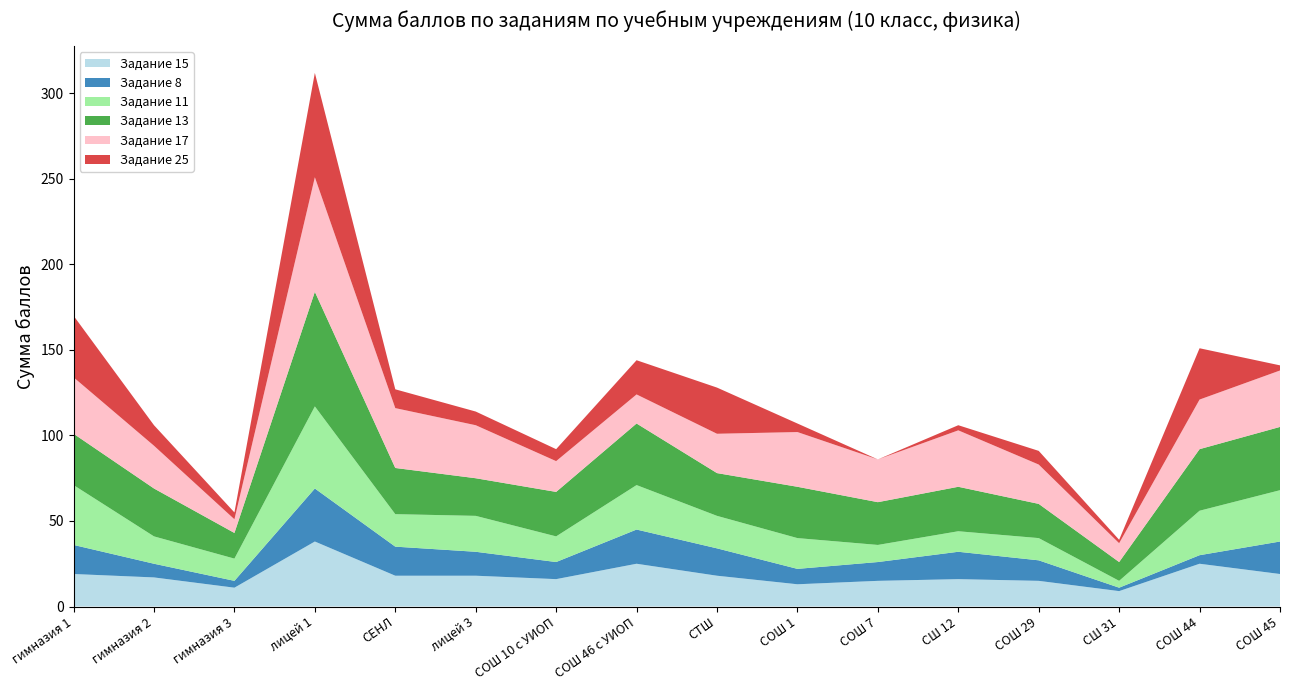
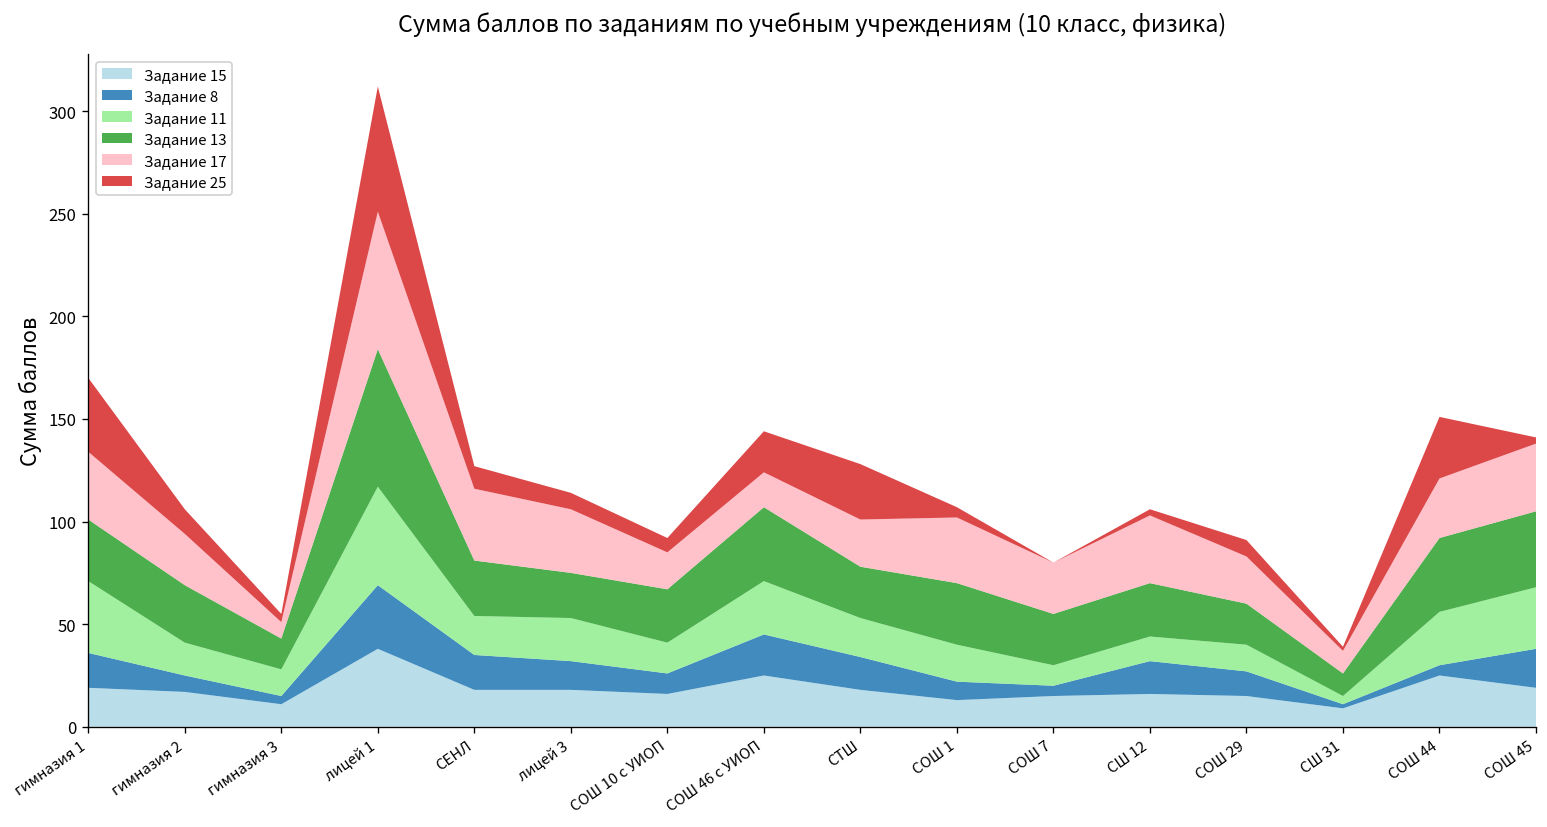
  {
    "Задание 15": {
      "гимназия 1": 19,
      "гимназия 2": 17,
      "гимназия 3": 11,
      "лицей 1": 38,
      "СЕНЛ": 18,
      "лицей 3": 18,
      "СОШ 10 с УИОП": 16,
      "СОШ 46 с УИОП": 25,
      "СТШ": 18,
      "СОШ 1": 13,
      "СОШ 7": 15,
      "СШ 12": 16,
      "СОШ 29": 15,
      "СШ 31": 9,
      "СОШ 44": 25,
      "СОШ 45": 19
    },
    "Задание 8": {
      "гимназия 1": 17,
      "гимназия 2": 8,
      "гимназия 3": 4,
      "лицей 1": 31,
      "СЕНЛ": 17,
      "лицей 3": 14,
      "СОШ 10 с УИОП": 10,
      "СОШ 46 с УИОП": 20,
      "СТШ": 16,
      "СОШ 1": 9,
-     "СОШ 7": 11,
+     "СОШ 7": 5,
      "СШ 12": 16,
      "СОШ 29": 12,
      "СШ 31": 2,
      "СОШ 44": 5,
      "СОШ 45": 19
    },
    "Задание 11": {
      "гимназия 1": 35,
      "гимназия 2": 16,
      "гимназия 3": 13,
      "лицей 1": 48,
      "СЕНЛ": 19,
      "лицей 3": 21,
      "СОШ 10 с УИОП": 15,
      "СОШ 46 с УИОП": 26,
      "СТШ": 19,
      "СОШ 1": 18,
      "СОШ 7": 10,
      "СШ 12": 12,
      "СОШ 29": 13,
      "СШ 31": 4,
      "СОШ 44": 26,
      "СОШ 45": 30
    },
    "Задание 13": {
      "гимназия 1": 30,
      "гимназия 2": 28,
      "гимназия 3": 15,
      "лицей 1": 67,
      "СЕНЛ": 27,
      "лицей 3": 22,
      "СОШ 10 с УИОП": 26,
      "СОШ 46 с УИОП": 36,
      "СТШ": 25,
      "СОШ 1": 30,
      "СОШ 7": 25,
      "СШ 12": 26,
      "СОШ 29": 20,
      "СШ 31": 11,
      "СОШ 44": 36,
      "СОШ 45": 37
    },
    "Задание 17": {
      "гимназия 1": 33,
      "гимназия 2": 25,
      "гимназия 3": 8,
      "лицей 1": 67,
      "СЕНЛ": 35,
      "лицей 3": 31,
      "СОШ 10 с УИОП": 18,
      "СОШ 46 с УИОП": 17,
      "СТШ": 23,
      "СОШ 1": 32,
      "СШ 12": 33,
      "СОШ 29": 23,
      "СШ 31": 11,
      "СОШ 44": 29,
      "СОШ 45": 33
    },
    "Задание 25": {
      "гимназия 1": 36,
      "гимназия 2": 12,
      "гимназия 3": 4,
      "лицей 1": 61,
      "СЕНЛ": 11,
      "лицей 3": 8,
      "СОШ 10 с УИОП": 7,
      "СОШ 46 с УИОП": 20,
      "СТШ": 27,
      "СОШ 1": 5,
      "СШ 12": 3,
      "СОШ 29": 8,
      "СШ 31": 2,
      "СОШ 44": 30,
      "СОШ 45": 3
    }
  }
